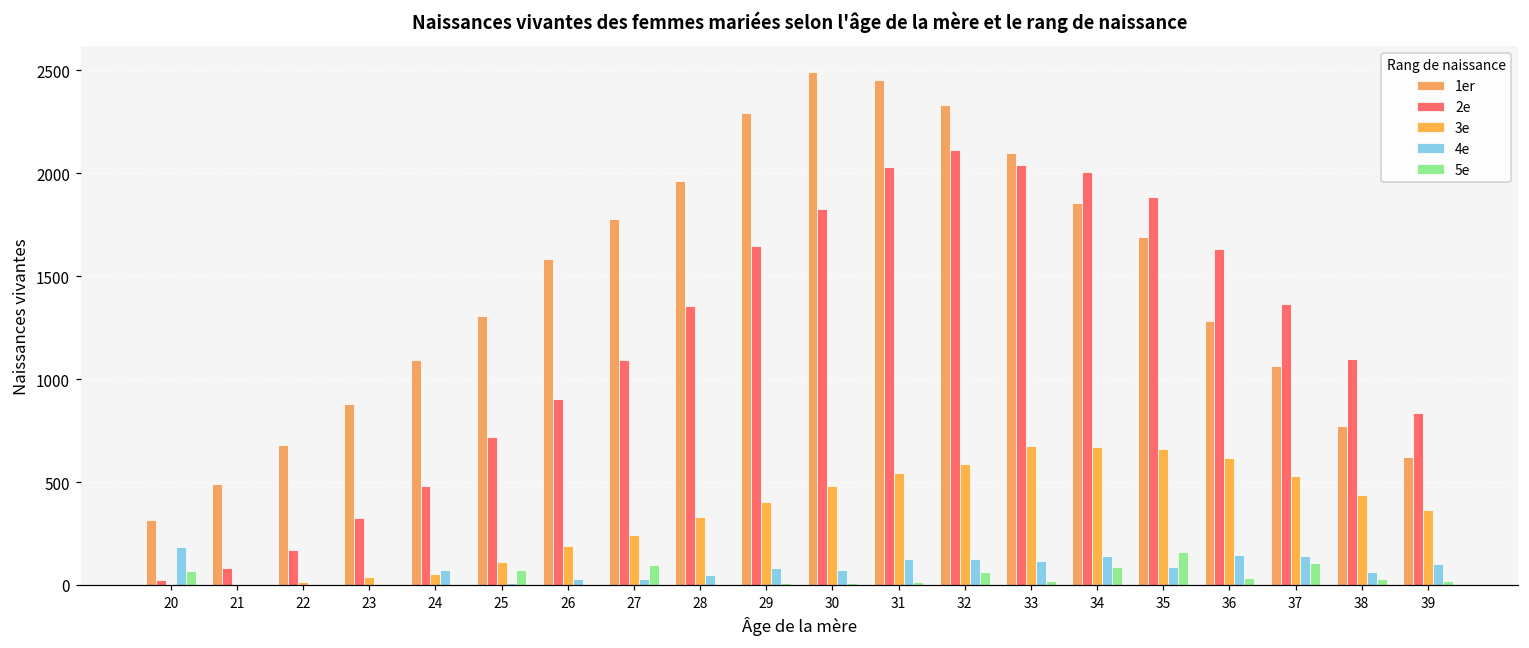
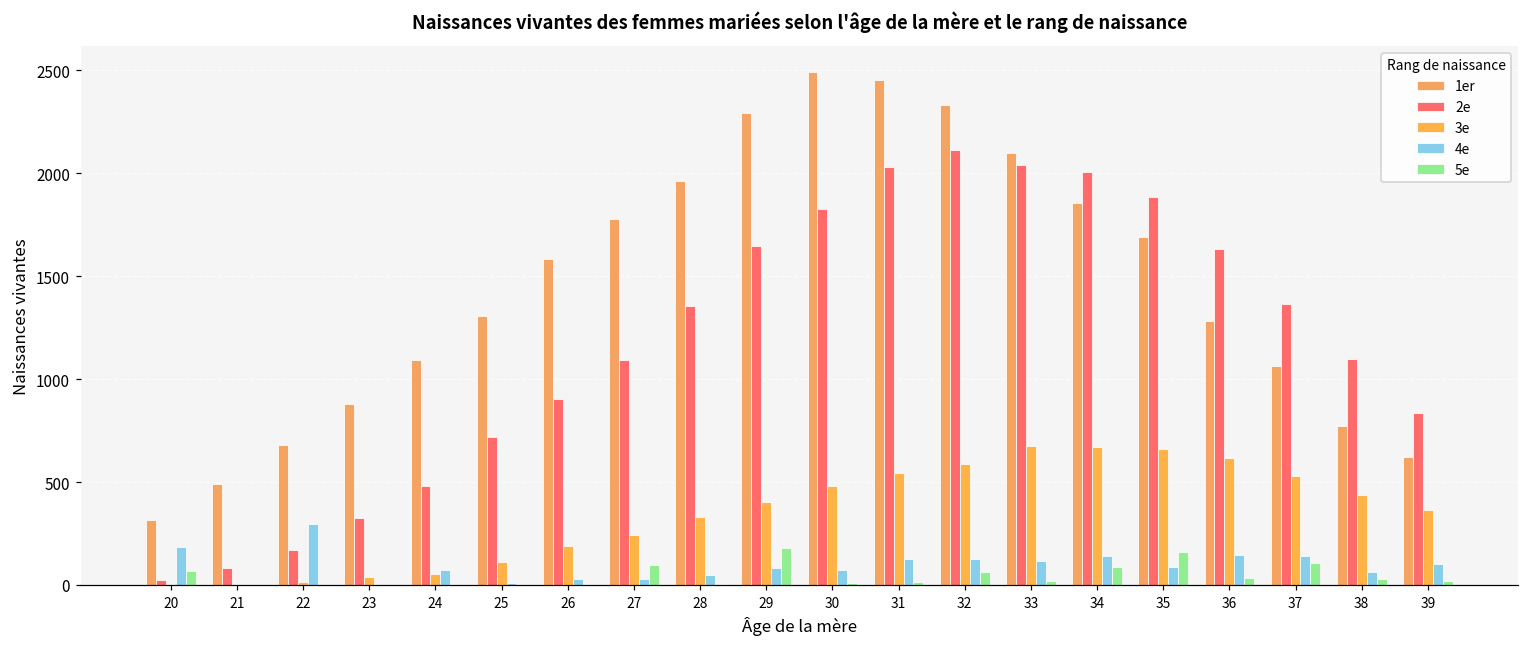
  {
    "4e": {
      "20": 180,
      "21": 0,
-     "22": 0,
+     "22": 300,
      "24": 70,
      "26": 30,
      "27": 30,
      "28": 50,
      "29": 80,
      "30": 70,
      "31": 130,
      "32": 130,
      "33": 120,
      "34": 140,
      "35": 90,
      "36": 140,
      "37": 140,
      "38": 60,
      "39": 100
    },
    "5e": {
      "20": 70,
      "21": 0,
      "22": 0,
      "23": 0,
      "24": 0,
-     "25": 70,
+     "25": 0,
      "27": 100,
-     "29": 10,
+     "29": 180,
      "31": 10,
      "32": 60,
      "33": 20,
      "34": 90,
      "35": 160,
      "36": 30,
      "37": 110,
      "38": 30,
      "39": 20
    }
  }
